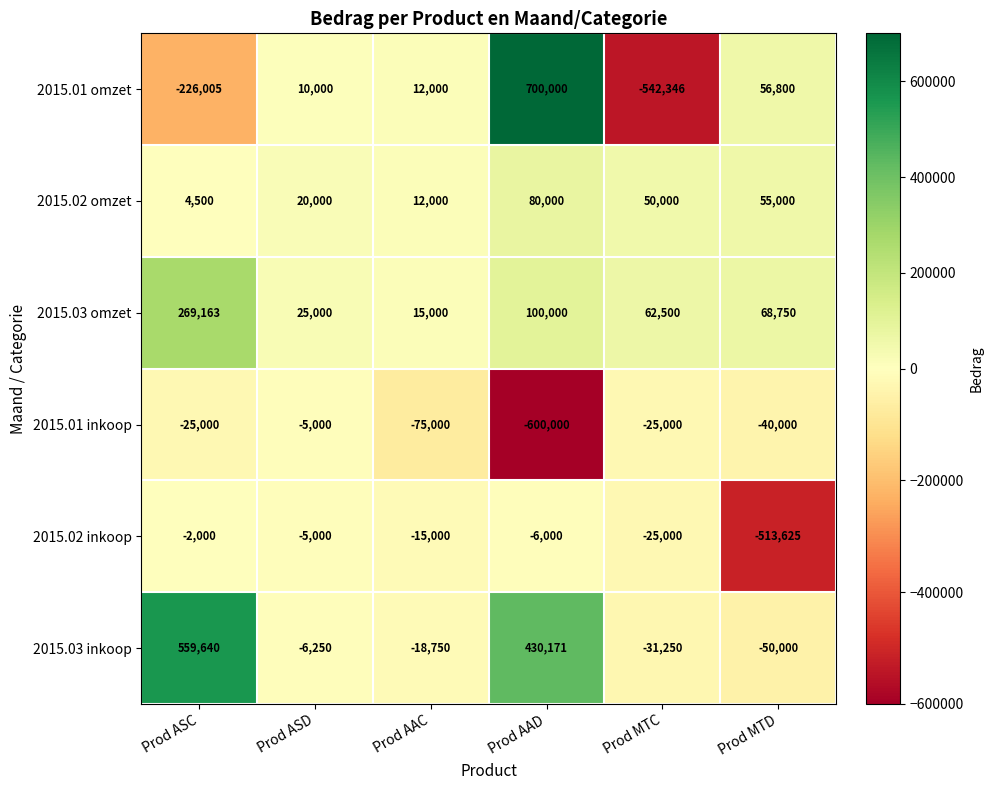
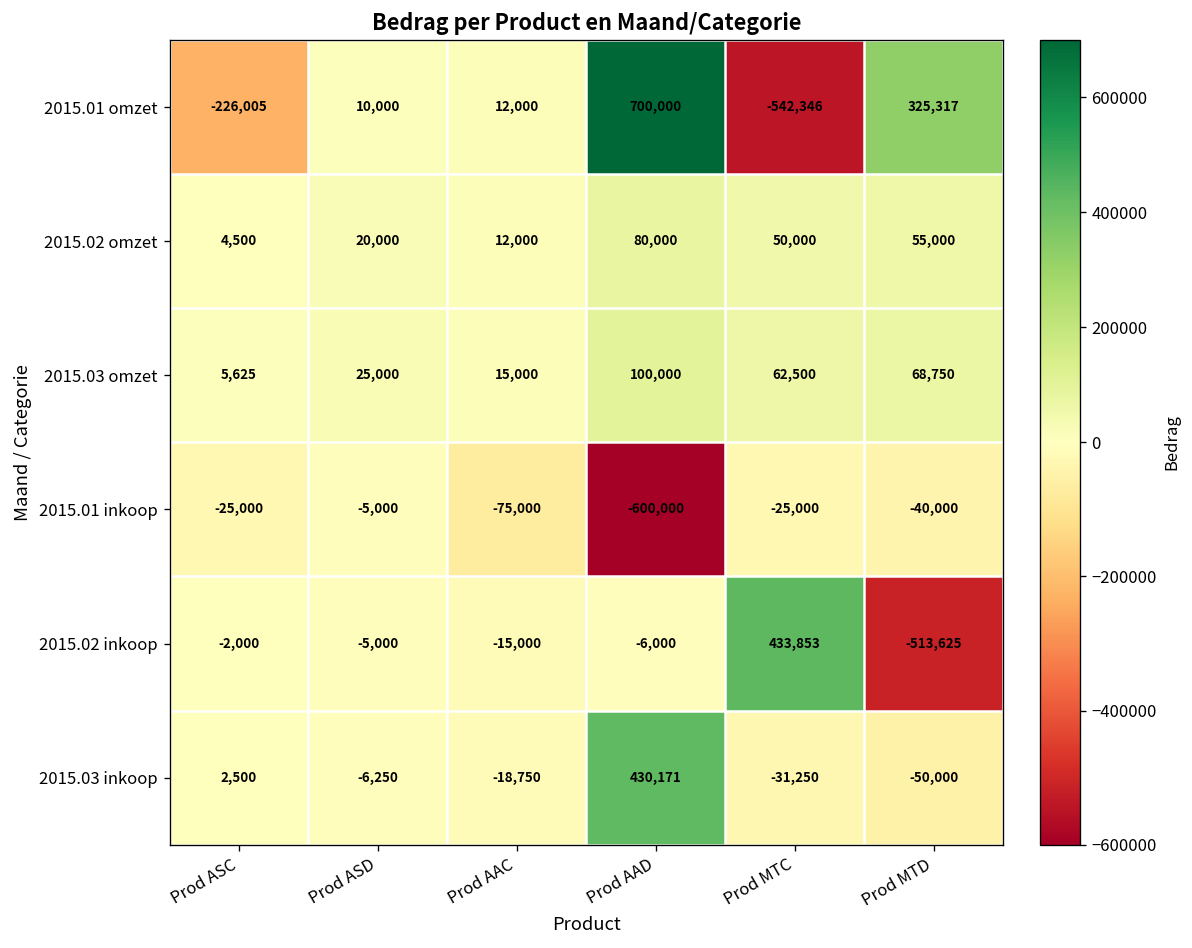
  {
    "2015.01 omzet": {
      "Prod ASC": "-226,005",
      "Prod ASD": "10,000",
      "Prod AAC": "12,000",
      "Prod AAD": "700,000",
      "Prod MTC": "-542,346",
-     "Prod MTD": "56,800"
+     "Prod MTD": "325,317"
    },
    "2015.02 omzet": {
      "Prod ASC": "4,500",
      "Prod ASD": "20,000",
      "Prod AAC": "12,000",
      "Prod AAD": "80,000",
      "Prod MTC": "50,000",
      "Prod MTD": "55,000"
    },
    "2015.03 omzet": {
-     "Prod ASC": "269,163",
+     "Prod ASC": "5,625",
      "Prod ASD": "25,000",
      "Prod AAC": "15,000",
      "Prod AAD": "100,000",
      "Prod MTC": "62,500",
      "Prod MTD": "68,750"
    },
    "2015.01 inkoop": {
      "Prod ASC": "-25,000",
      "Prod ASD": "-5,000",
      "Prod AAC": "-75,000",
      "Prod AAD": "-600,000",
      "Prod MTC": "-25,000",
      "Prod MTD": "-40,000"
    },
    "2015.02 inkoop": {
      "Prod ASC": "-2,000",
      "Prod ASD": "-5,000",
      "Prod AAC": "-15,000",
      "Prod AAD": "-6,000",
-     "Prod MTC": "-25,000",
+     "Prod MTC": "433,853",
      "Prod MTD": "-513,625"
    },
    "2015.03 inkoop": {
-     "Prod ASC": "559,640",
+     "Prod ASC": "2,500",
      "Prod ASD": "-6,250",
      "Prod AAC": "-18,750",
      "Prod AAD": "430,171",
      "Prod MTC": "-31,250",
      "Prod MTD": "-50,000"
    }
  }
